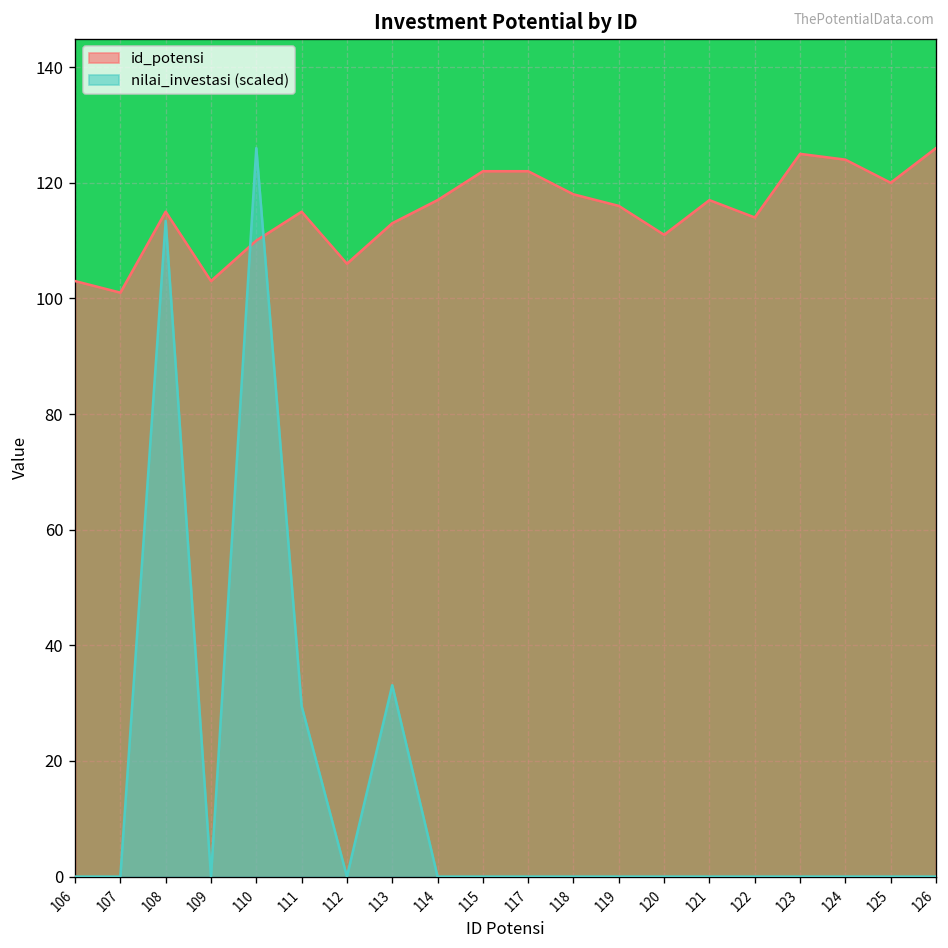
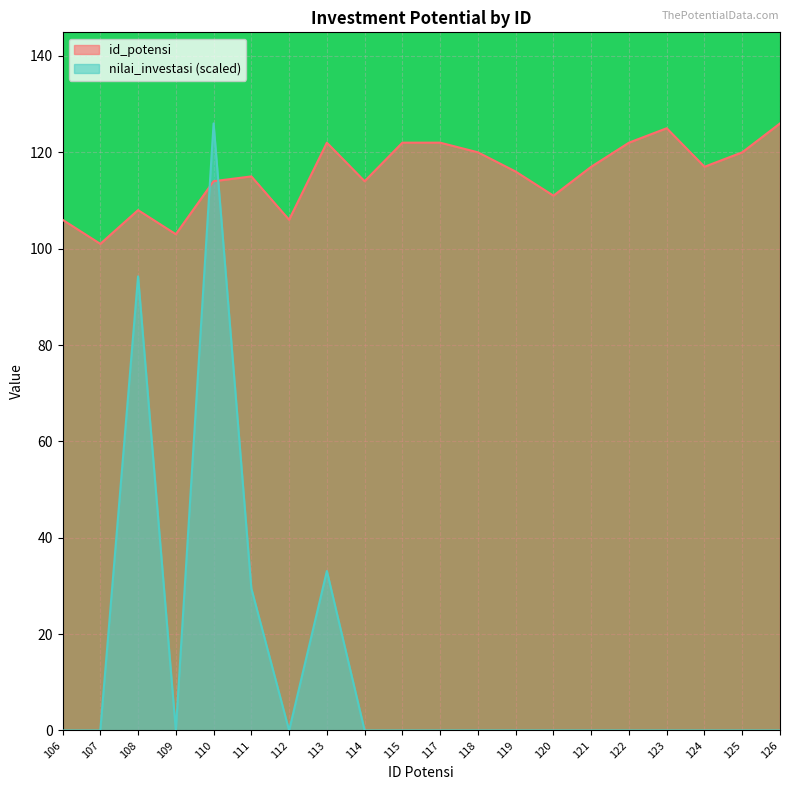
  {
    "id_potensi": {
-     "106": 103,
+     "106": 106,
      "107": 101,
-     "108": 115,
+     "108": 108,
      "109": 103,
-     "110": 110,
+     "110": 114,
      "111": 115,
      "112": 106,
-     "113": 113,
-     "114": 117,
+     "113": 122,
+     "114": 114,
      "115": 122,
      "117": 122,
-     "118": 118,
+     "118": 120,
      "119": 116,
      "120": 111,
      "121": 117,
-     "122": 114,
+     "122": 122,
      "123": 125,
-     "124": 124,
+     "124": 117,
      "125": 120,
      "126": 126
    },
    "nilai_investasi (scaled)": {
      "106": 0,
      "107": 0,
-     "108": 113,
+     "108": 94,
      "109": 0,
      "110": 126,
      "111": 29,
      "112": 0,
      "113": 33,
      "114": 0,
      "115": 0,
      "117": 0,
      "118": 0,
      "119": 0,
      "120": 0,
      "121": 0,
      "122": 0,
      "123": 0,
      "124": 0,
      "125": 0,
      "126": 0
    }
  }
